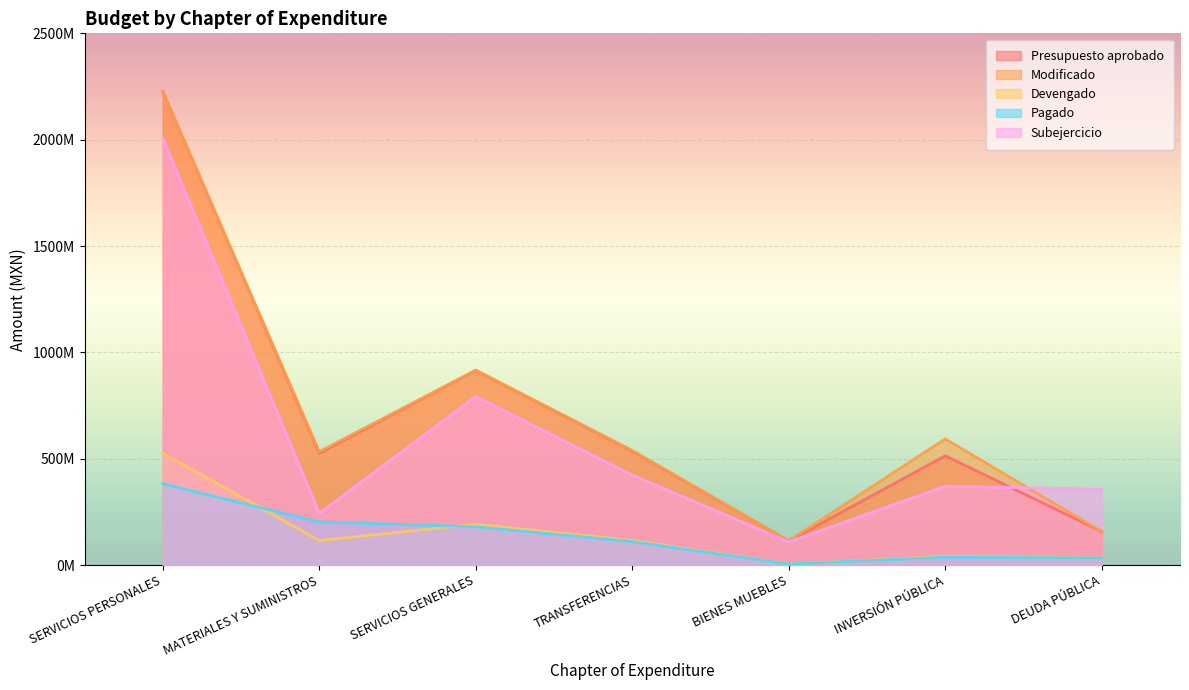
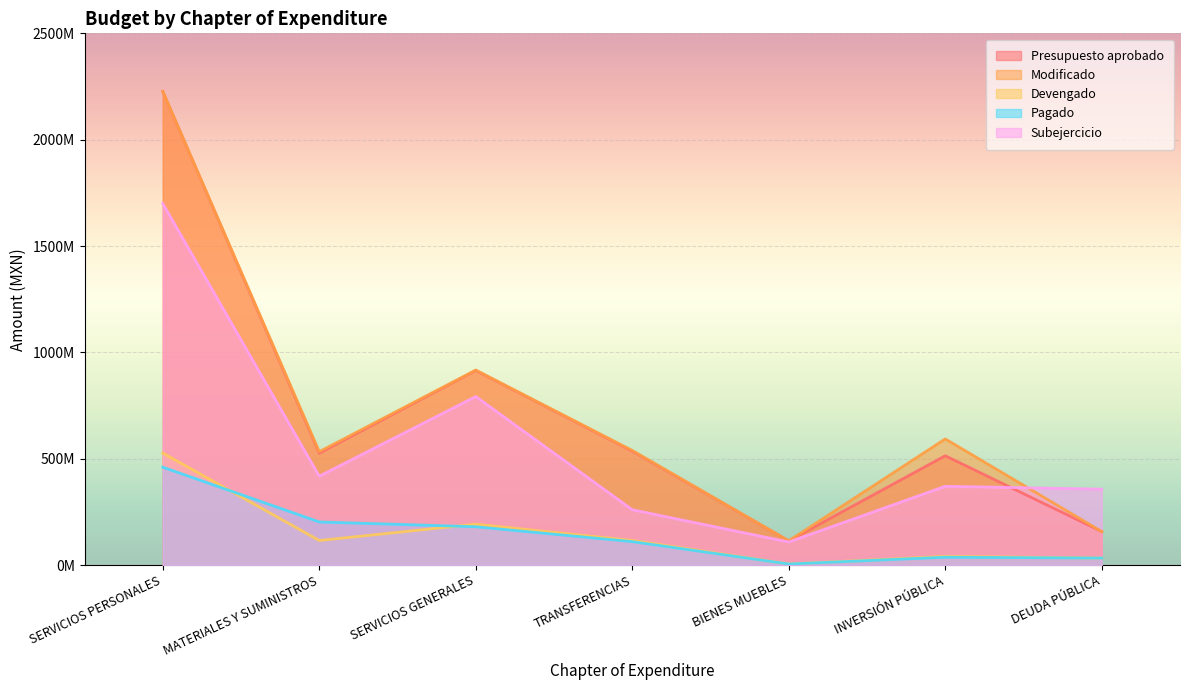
  {
    "Pagado": {
-     "SERVICIOS PERSONALES": 380000000,
+     "SERVICIOS PERSONALES": 460000000,
      "MATERIALES Y SUMINISTROS": 200000000,
      "SERVICIOS GENERALES": 180000000
    },
    "Subejercicio": {
-     "SERVICIOS PERSONALES": 2010000000,
-     "MATERIALES Y SUMINISTROS": 240000000,
+     "SERVICIOS PERSONALES": 1700000000,
+     "MATERIALES Y SUMINISTROS": 420000000,
      "SERVICIOS GENERALES": 790000000,
-     "TRANSFERENCIAS": 420000000,
+     "TRANSFERENCIAS": 260000000,
      "INVERSIÓN PÚBLICA": 370000000,
      "DEUDA PÚBLICA": 360000000
    }
  }
